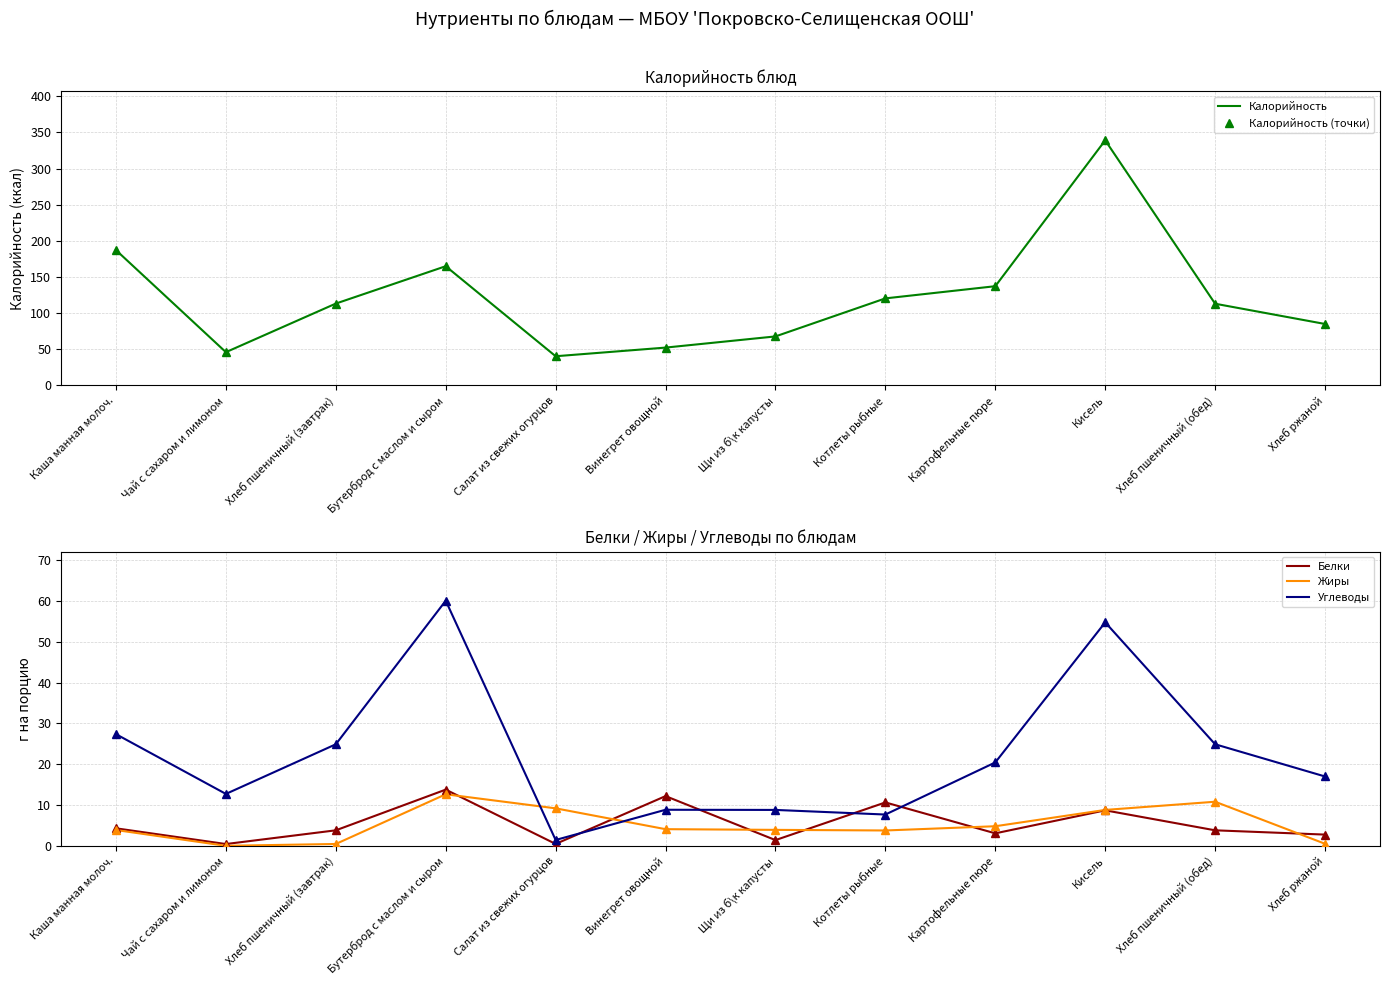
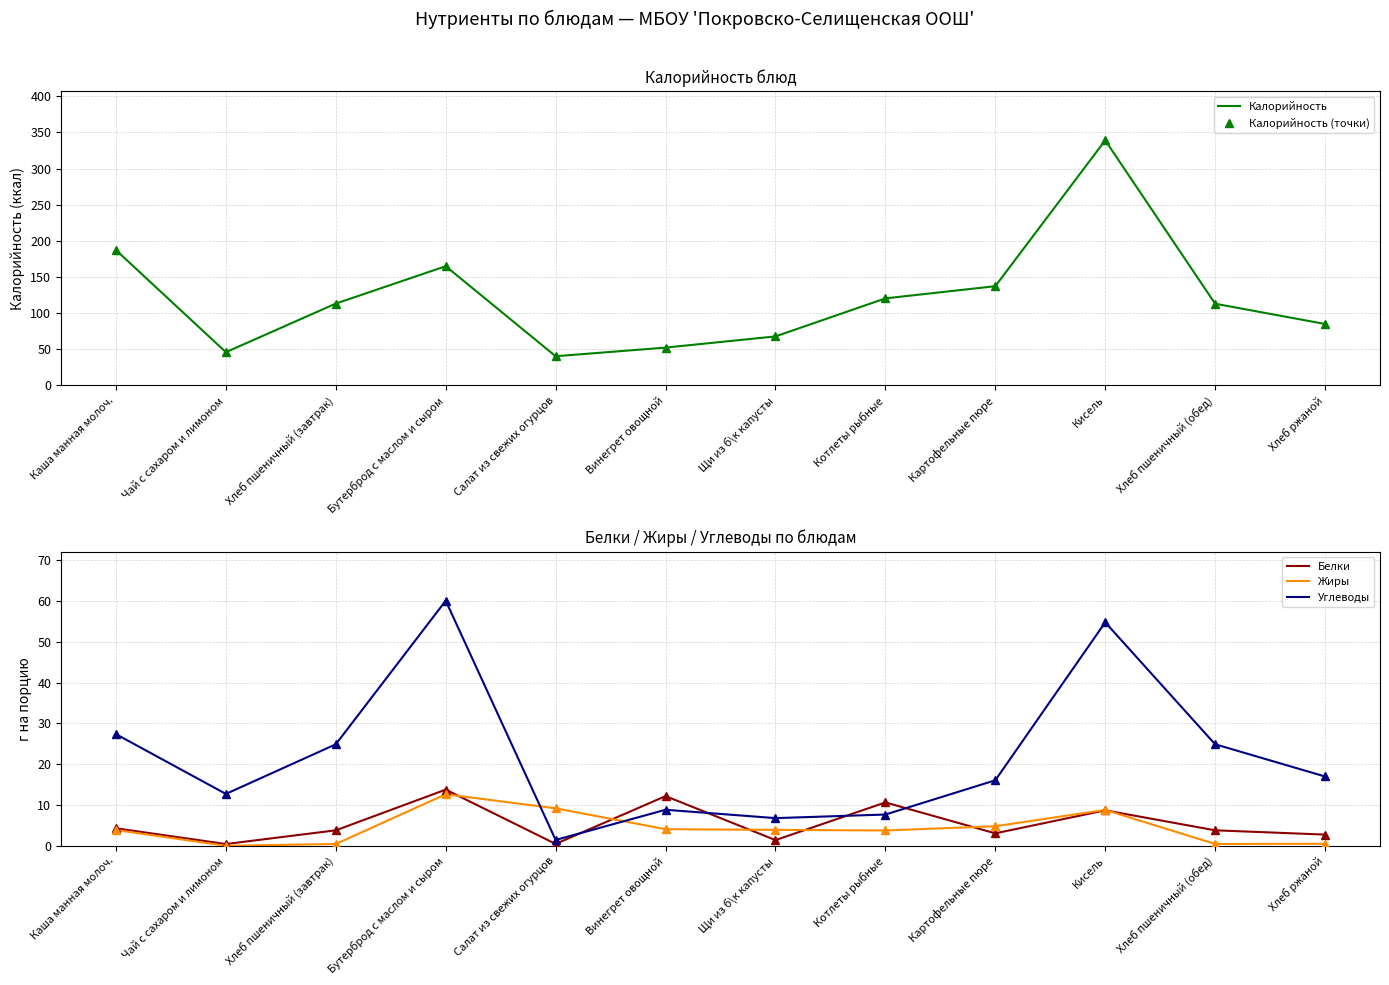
  {
    "Калорийность блюд": {
      "Каша манная молоч.": 190,
      "Чай с сахаром и лимоном": 50,
      "Хлеб пшеничный (завтрак)": 110,
      "Бутерброд с маслом и сыром": 160,
      "Салат из свежих огурцов": 40,
      "Винегрет овощной": 50,
      "Щи из б\\к капусты": 70,
      "Котлеты рыбные": 120,
      "Картофельные пюре": 140,
      "Кисель": 340,
      "Хлеб пшеничный (обед)": 110,
      "Хлеб ржаной": 90
    },
    "Белки / Жиры / Углеводы по блюдам": {
      "Белки": {
        "Хлеб пшеничный (завтрак)": 4,
        "Бутерброд с маслом и сыром": 14,
        "Салат из свежих огурцов": 0,
        "Винегрет овощной": 12,
        "Щи из б\\к капусты": 1,
        "Котлеты рыбные": 11,
        "Картофельные пюре": 3,
        "Хлеб пшеничный (обед)": 4,
        "Хлеб ржаной": 3
      },
      "Жиры": {
        "Хлеб пшеничный (завтрак)": 0,
        "Бутерброд с маслом и сыром": 13,
        "Салат из свежих огурцов": 9,
        "Винегрет овощной": 4,
        "Щи из б\\к капусты": 4,
        "Котлеты рыбные": 4,
        "Картофельные пюре": 5,
-       "Хлеб пшеничный (обед)": 11,
+       "Хлеб пшеничный (обед)": 0,
        "Хлеб ржаной": 1
      },
      "Углеводы": {
        "Каша манная молоч.": 27,
        "Чай с сахаром и лимоном": 13,
        "Хлеб пшеничный (завтрак)": 25,
        "Бутерброд с маслом и сыром": 60,
        "Салат из свежих огурцов": 1,
        "Винегрет овощной": 9,
-       "Щи из б\\к капусты": 9,
+       "Щи из б\\к капусты": 7,
        "Котлеты рыбные": 8,
-       "Картофельные пюре": 20,
+       "Картофельные пюре": 16,
        "Кисель": 55,
        "Хлеб пшеничный (обед)": 25,
        "Хлеб ржаной": 17
      }
    }
  }
